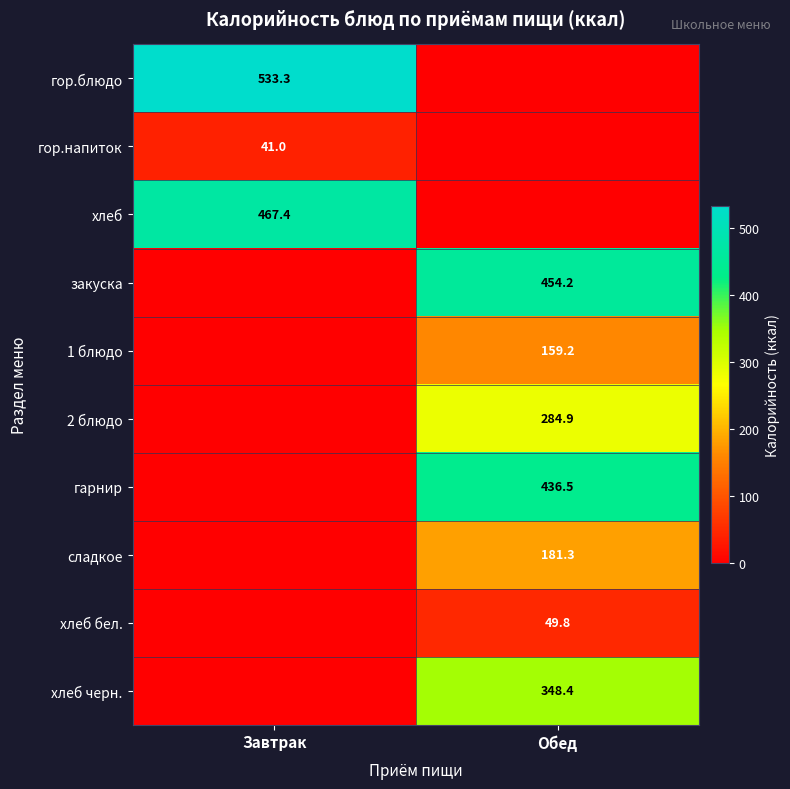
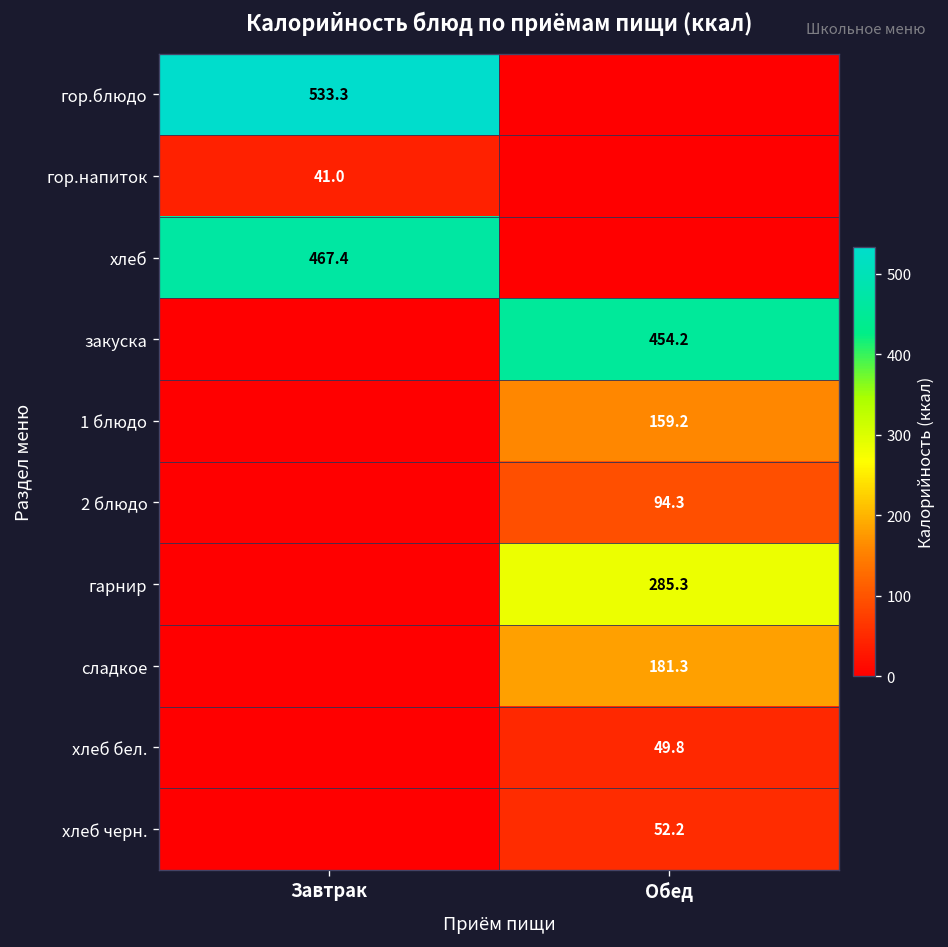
  {
    "гор.блюдо": {
      "Завтрак": 533.3
    },
    "гор.напиток": {
      "Завтрак": 41.0
    },
    "хлеб": {
      "Завтрак": 467.4
    },
    "закуска": {
      "Обед": 454.2
    },
    "1 блюдо": {
      "Обед": 159.2
    },
    "2 блюдо": {
-     "Обед": 284.9
+     "Обед": 94.3
    },
    "гарнир": {
-     "Обед": 436.5
+     "Обед": 285.3
    },
    "сладкое": {
      "Обед": 181.3
    },
    "хлеб бел.": {
      "Обед": 49.8
    },
    "хлеб черн.": {
-     "Обед": 348.4
+     "Обед": 52.2
    }
  }
